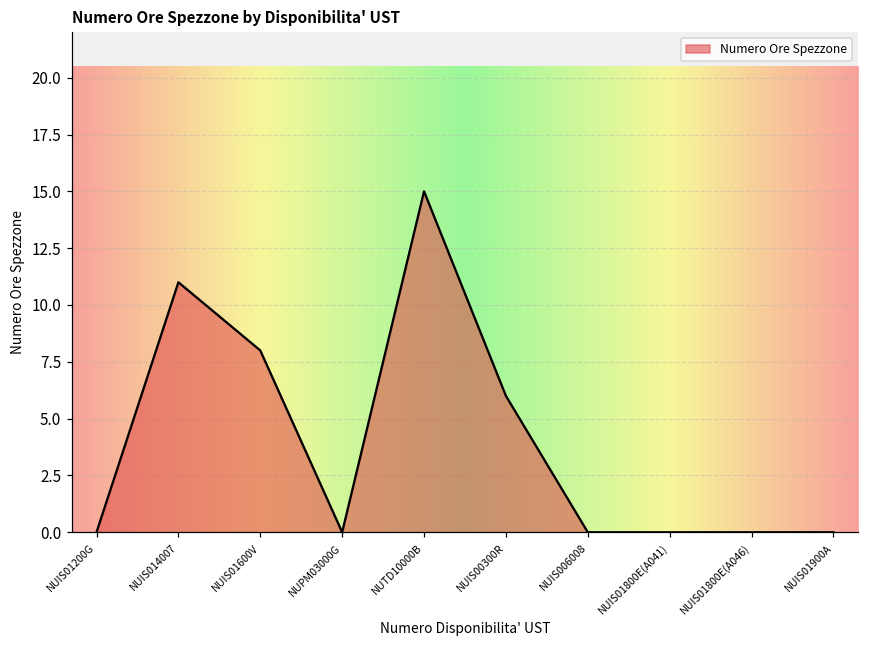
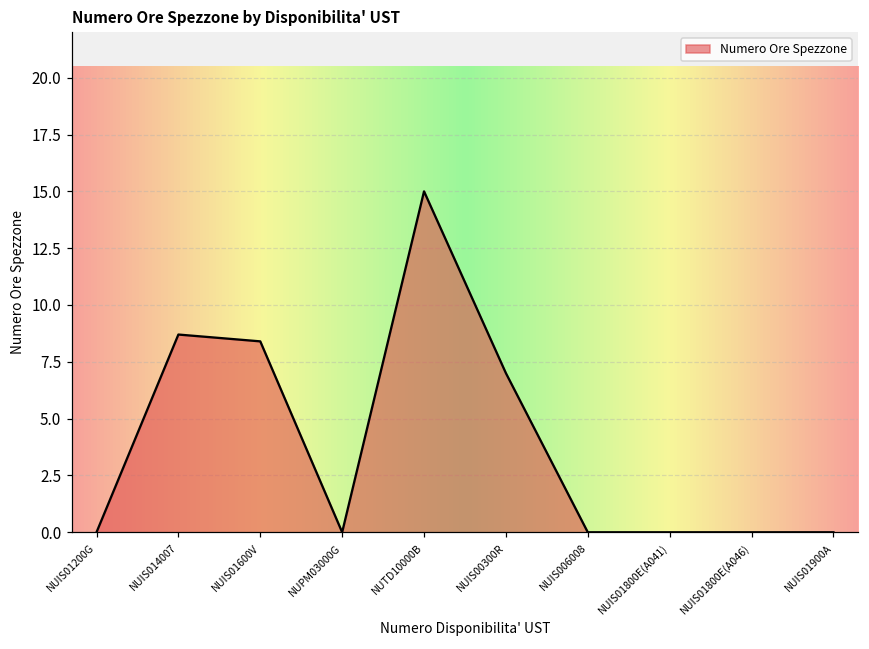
  {
    "NUIS01200G": 0.0,
-   "NUIS014007": 11.0,
-   "NUIS01600V": 8.0,
+   "NUIS014007": 8.7,
+   "NUIS01600V": 8.4,
    "NUPM03000G": 0.0,
    "NUTD10000B": 15.0,
-   "NUIS00300R": 6,
+   "NUIS00300R": 7,
    "NUIS006008": 0.0,
    "NUIS01800E(A041)": 0.0,
    "NUIS01800E(A046)": 0.0,
    "NUIS01900A": 0.0
  }
